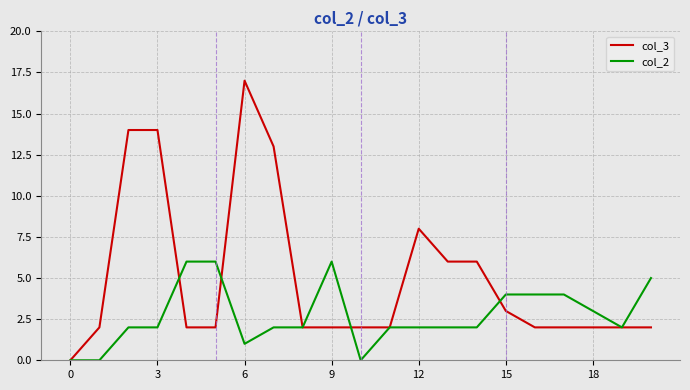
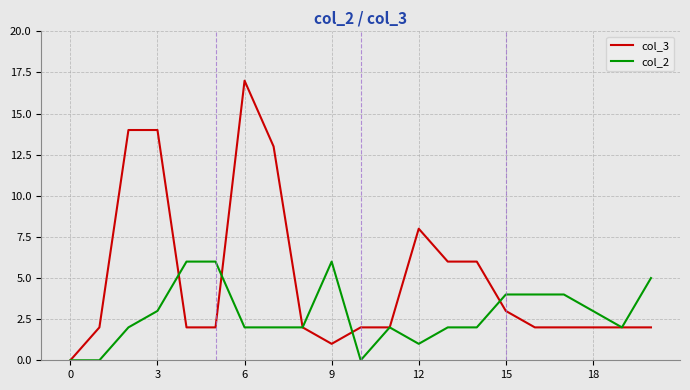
  {
    "col_3": {
      "3": 14,
      "6": 17,
-     "9": 2,
+     "9": 1,
      "12": 8,
      "15": 3,
      "18": 2
    },
    "col_2": {
-     "3": 2,
-     "6": 1,
+     "3": 3,
+     "6": 2,
      "9": 6,
-     "12": 2,
+     "12": 1,
      "15": 4,
      "18": 3
    }
  }
